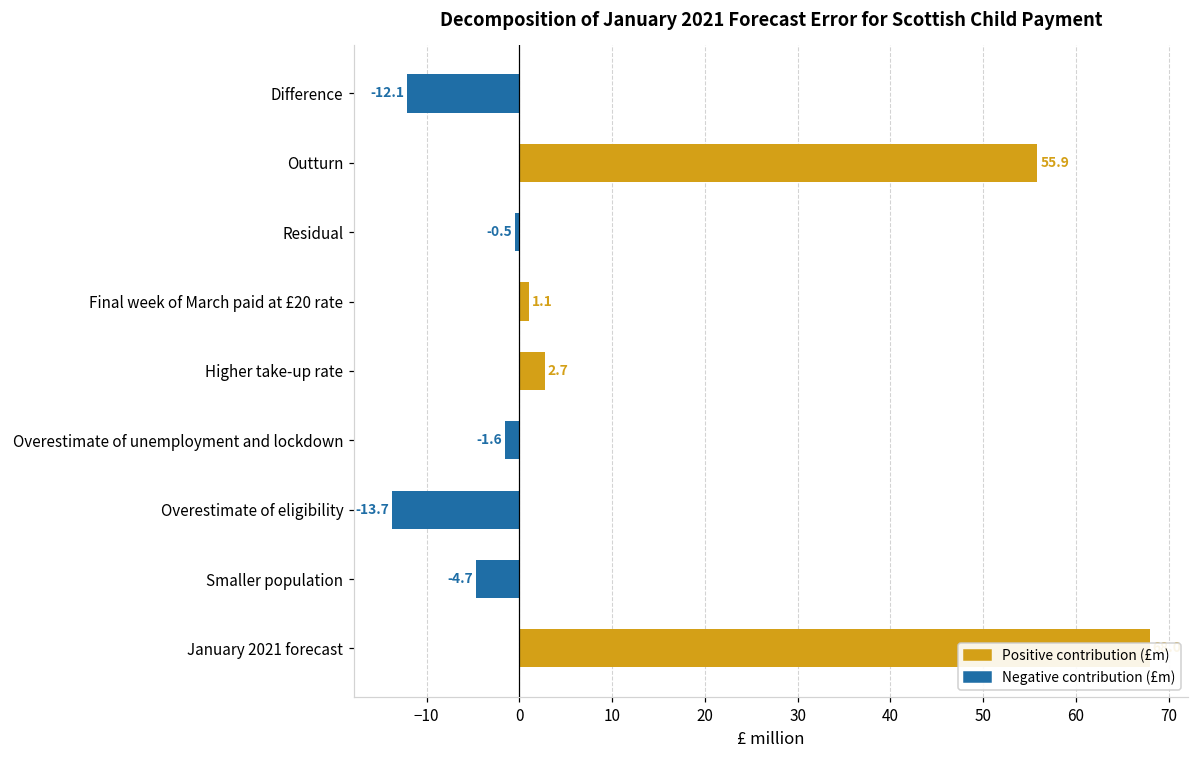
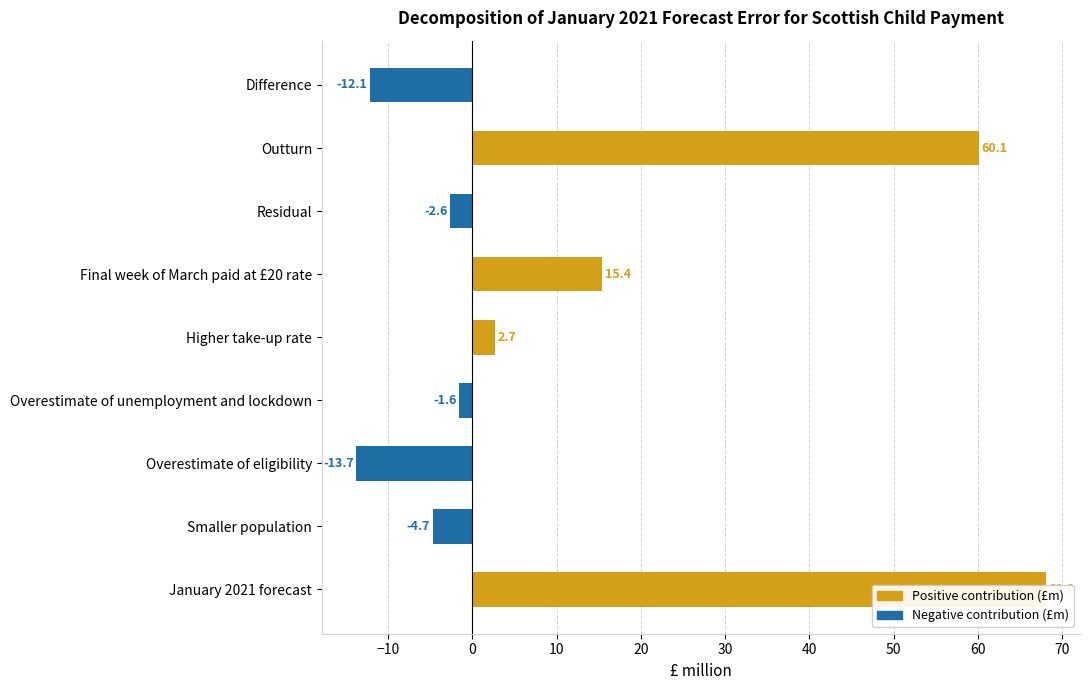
  {
    "Difference": -12.1,
-   "Outturn": 55.9,
-   "Residual": -0.5,
-   "Final week of March paid at £20 rate": 1.1,
+   "Outturn": 60.1,
+   "Residual": -2.6,
+   "Final week of March paid at £20 rate": 15.4,
    "Higher take-up rate": 2.7,
    "Overestimate of unemployment and lockdown": -1.6,
    "Overestimate of eligibility": -13.7,
    "Smaller population": -4.7
  }
